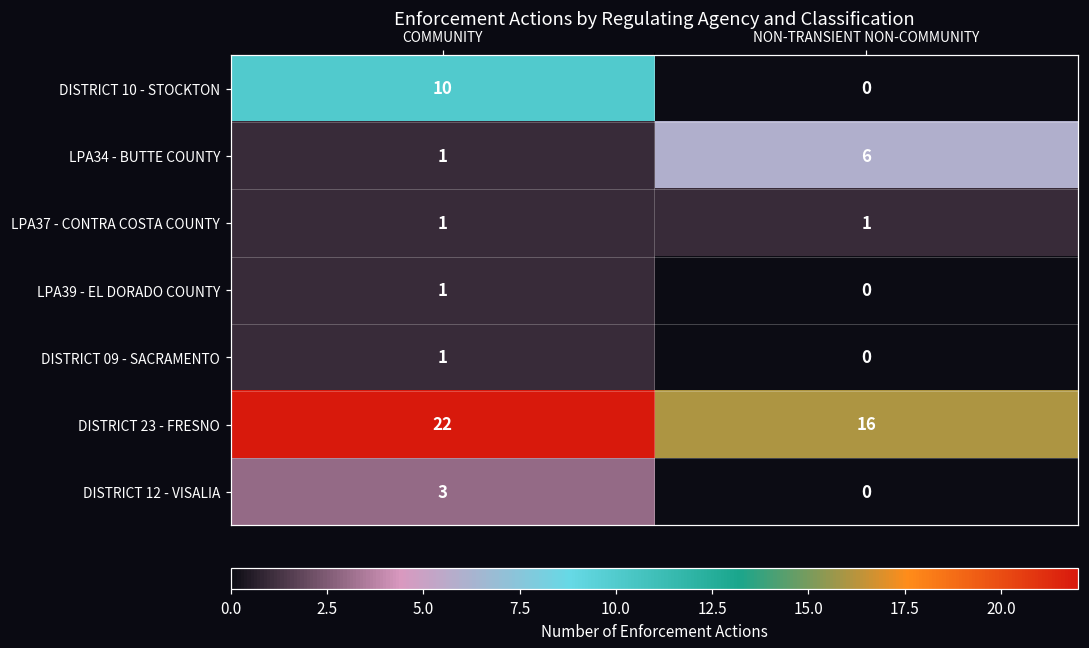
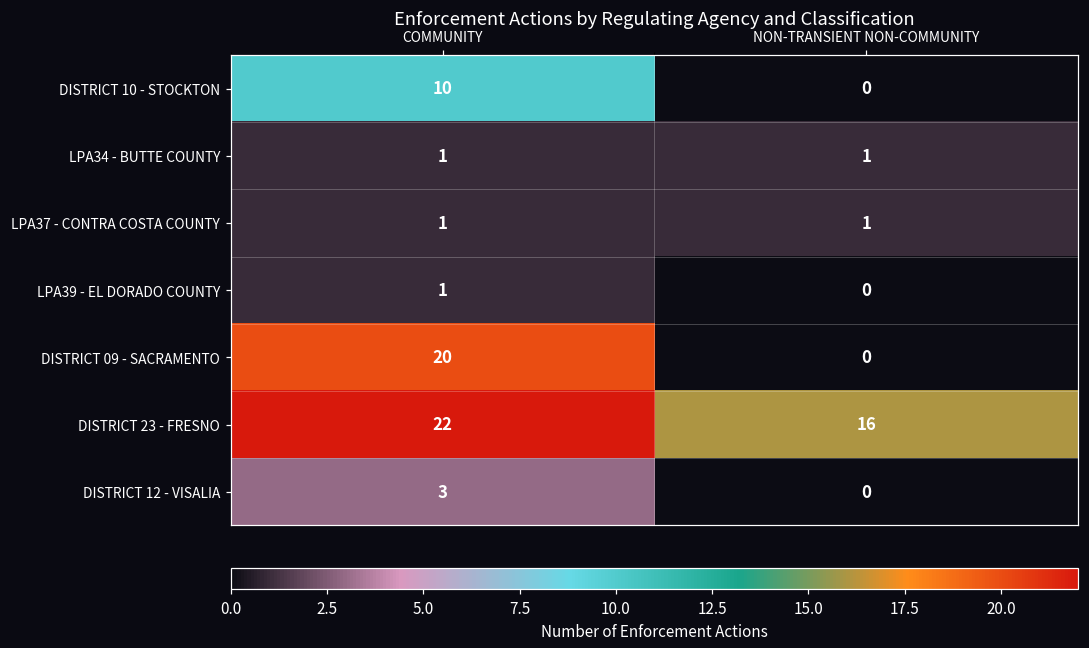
  {
    "DISTRICT 10 - STOCKTON": {
      "COMMUNITY": 10,
      "NON-TRANSIENT NON-COMMUNITY": 0
    },
    "LPA34 - BUTTE COUNTY": {
      "COMMUNITY": 1,
-     "NON-TRANSIENT NON-COMMUNITY": 6
+     "NON-TRANSIENT NON-COMMUNITY": 1
    },
    "LPA37 - CONTRA COSTA COUNTY": {
      "COMMUNITY": 1,
      "NON-TRANSIENT NON-COMMUNITY": 1
    },
    "LPA39 - EL DORADO COUNTY": {
      "COMMUNITY": 1,
      "NON-TRANSIENT NON-COMMUNITY": 0
    },
    "DISTRICT 09 - SACRAMENTO": {
-     "COMMUNITY": 1,
+     "COMMUNITY": 20,
      "NON-TRANSIENT NON-COMMUNITY": 0
    },
    "DISTRICT 23 - FRESNO": {
      "COMMUNITY": 22,
      "NON-TRANSIENT NON-COMMUNITY": 16
    },
    "DISTRICT 12 - VISALIA": {
      "COMMUNITY": 3,
      "NON-TRANSIENT NON-COMMUNITY": 0
    }
  }
